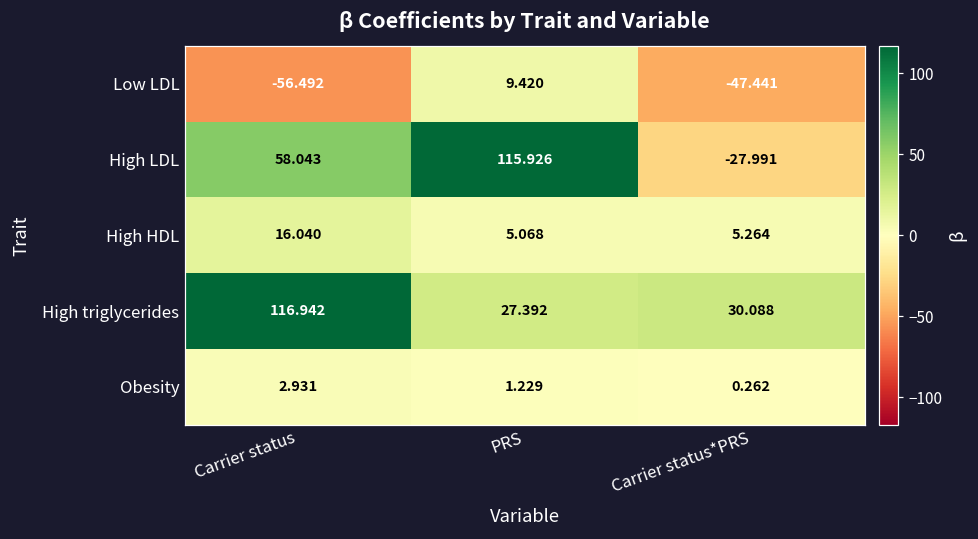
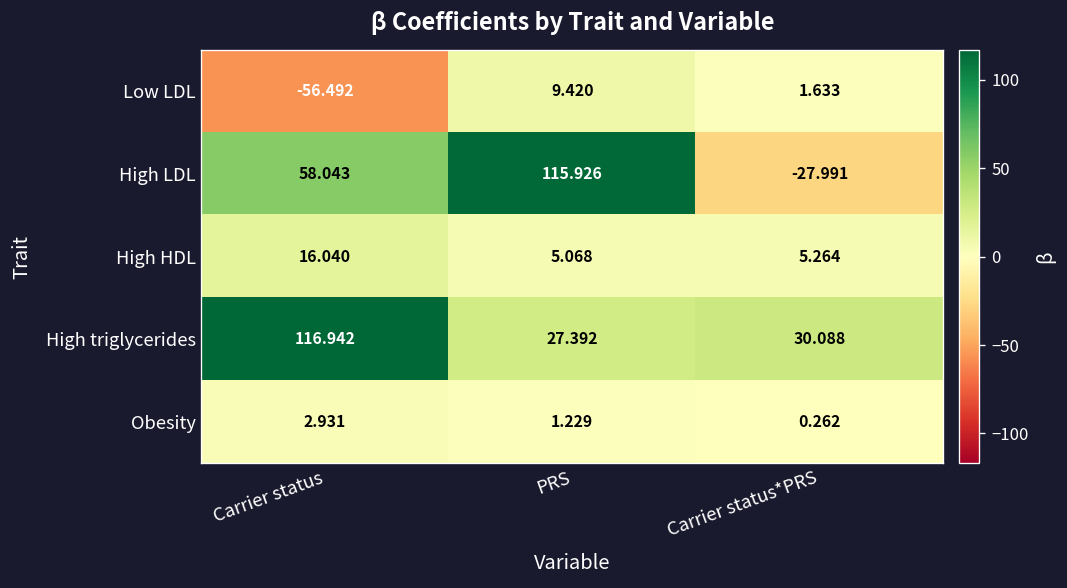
  {
    "Low LDL": {
      "Carrier status": -56.492,
      "PRS": 9.420,
-     "Carrier status*PRS": -47.441
+     "Carrier status*PRS": 1.633
    },
    "High LDL": {
      "Carrier status": 58.043,
      "PRS": 115.926,
      "Carrier status*PRS": -27.991
    },
    "High HDL": {
      "Carrier status": 16.040,
      "PRS": 5.068,
      "Carrier status*PRS": 5.264
    },
    "High triglycerides": {
      "Carrier status": 116.942,
      "PRS": 27.392,
      "Carrier status*PRS": 30.088
    },
    "Obesity": {
      "Carrier status": 2.931,
      "PRS": 1.229,
      "Carrier status*PRS": 0.262
    }
  }
